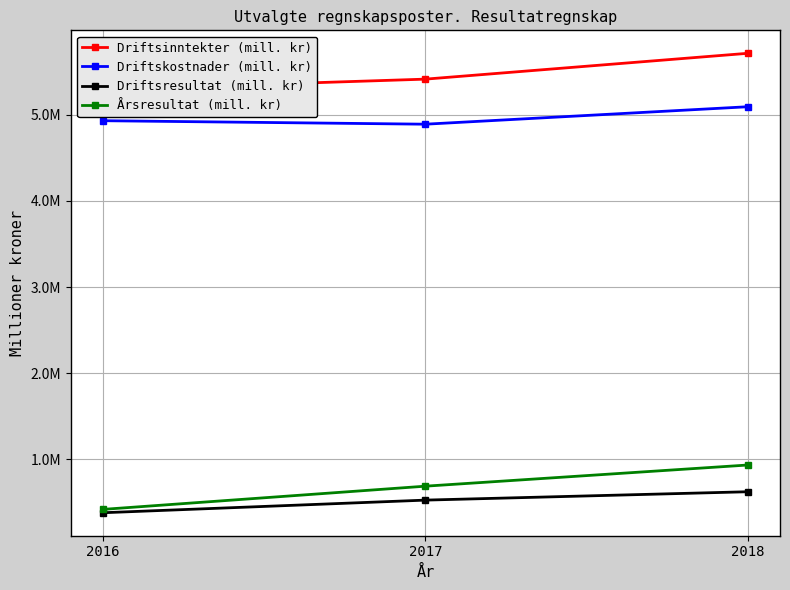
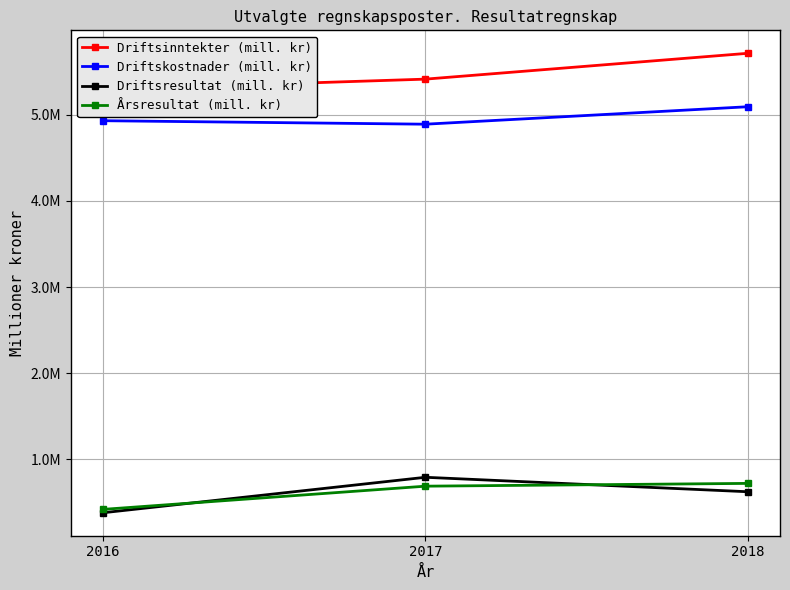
  {
    "Driftsinntekter (mill. kr)": {
      "2017": 5400000,
      "2018": 5700000
    },
    "Driftskostnader (mill. kr)": {
      "2016": 4900000,
      "2017": 4900000,
      "2018": 5100000
    },
    "Driftsresultat (mill. kr)": {
      "2016": 400000,
-     "2017": 500000,
+     "2017": 800000,
      "2018": 600000
    },
    "Årsresultat (mill. kr)": {
      "2016": 400000,
      "2017": 700000,
-     "2018": 900000
+     "2018": 700000
    }
  }
